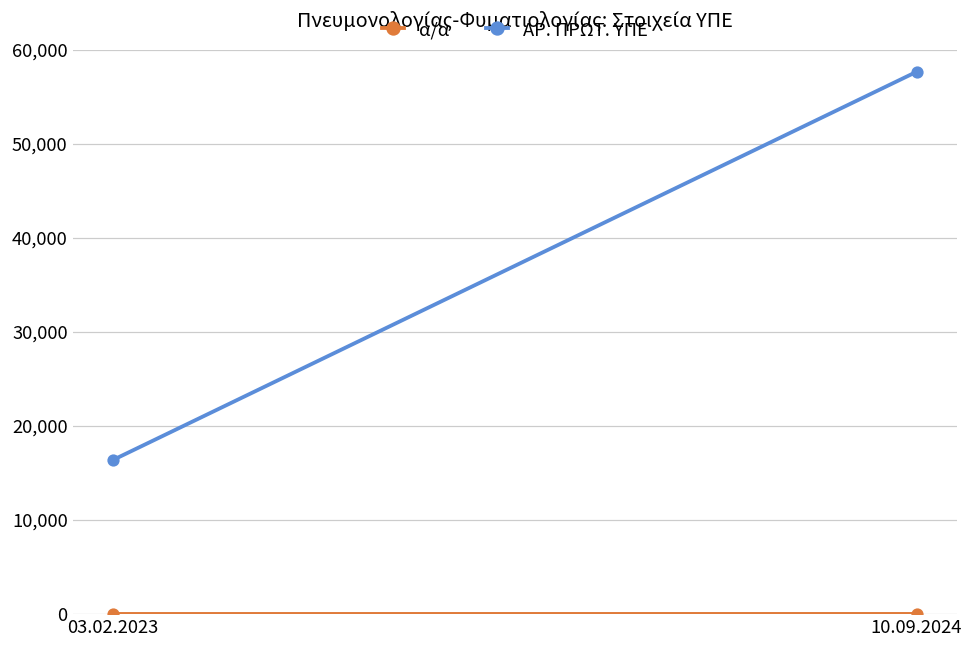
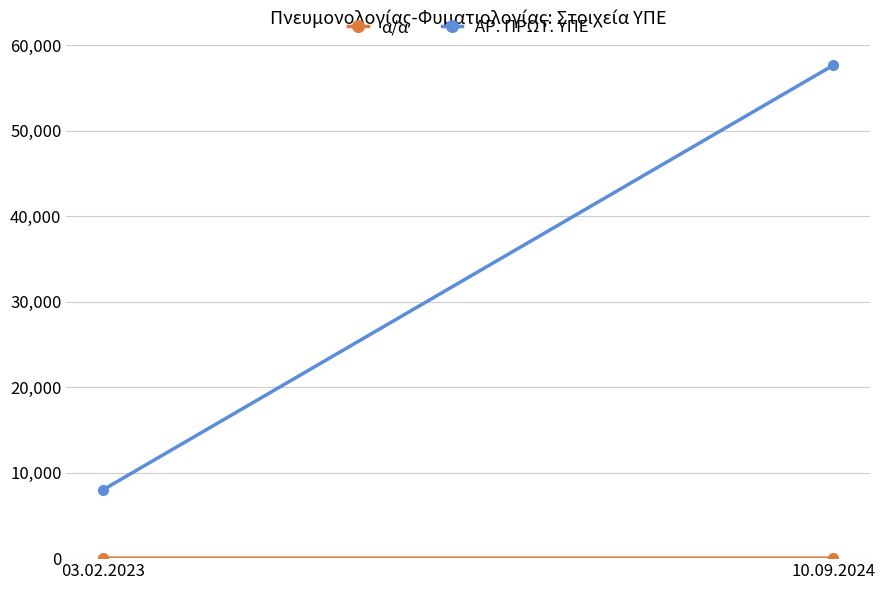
  {
    "α/α": {
      "03.02.2023": "0",
      "10.09.2024": "0"
    },
    "ΑΡ. ΠΡΩΤ. ΥΠΕ": {
-     "03.02.2023": "16,000",
+     "03.02.2023": "8,000",
      "10.09.2024": "58,000"
    }
  }
